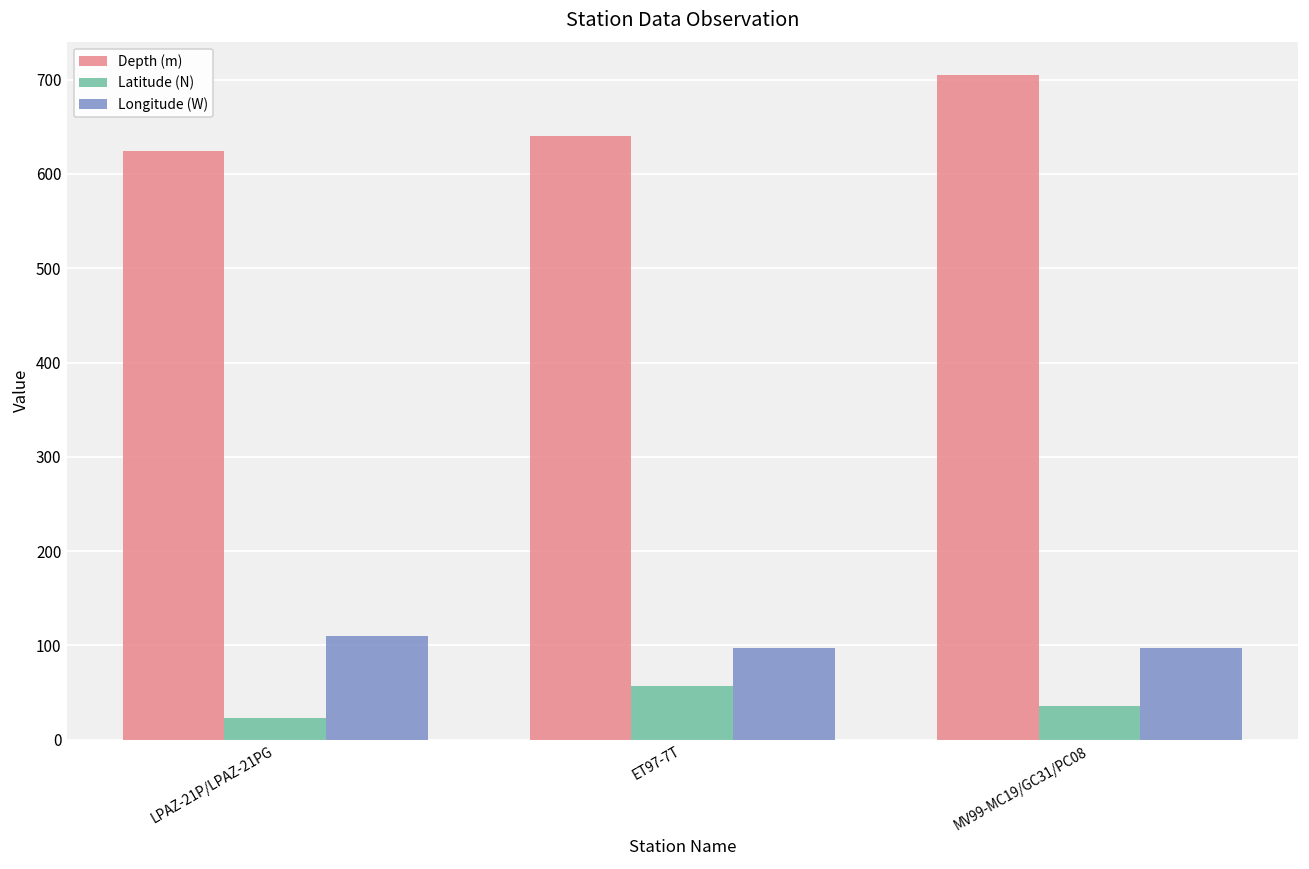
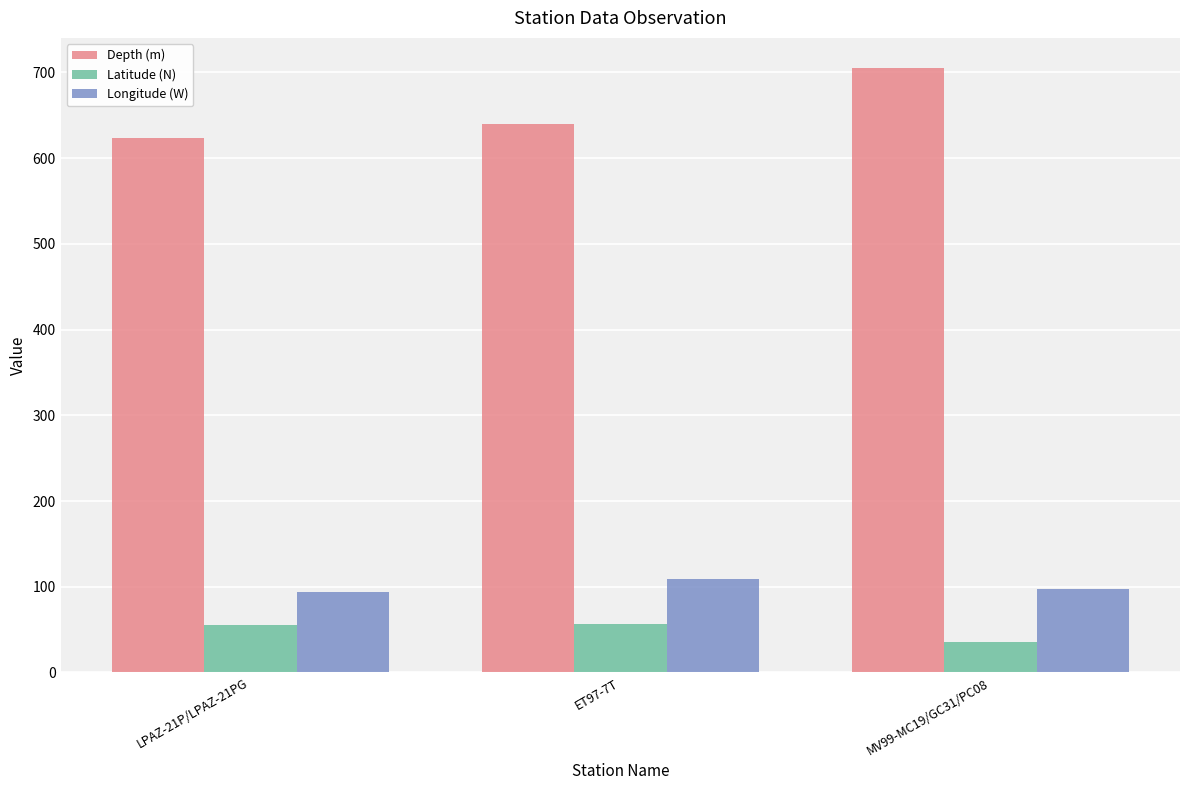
  {
    "Depth (m)": {
      "LPAZ-21P/LPAZ-21PG": 620,
      "ET97-7T": 640,
      "MV99-MC19/GC31/PC08": 710
    },
    "Latitude (N)": {
-     "LPAZ-21P/LPAZ-21PG": 20,
+     "LPAZ-21P/LPAZ-21PG": 60,
      "ET97-7T": 60,
      "MV99-MC19/GC31/PC08": 40
    },
    "Longitude (W)": {
-     "LPAZ-21P/LPAZ-21PG": 110,
-     "ET97-7T": 100,
+     "LPAZ-21P/LPAZ-21PG": 90,
+     "ET97-7T": 110,
      "MV99-MC19/GC31/PC08": 100
    }
  }
